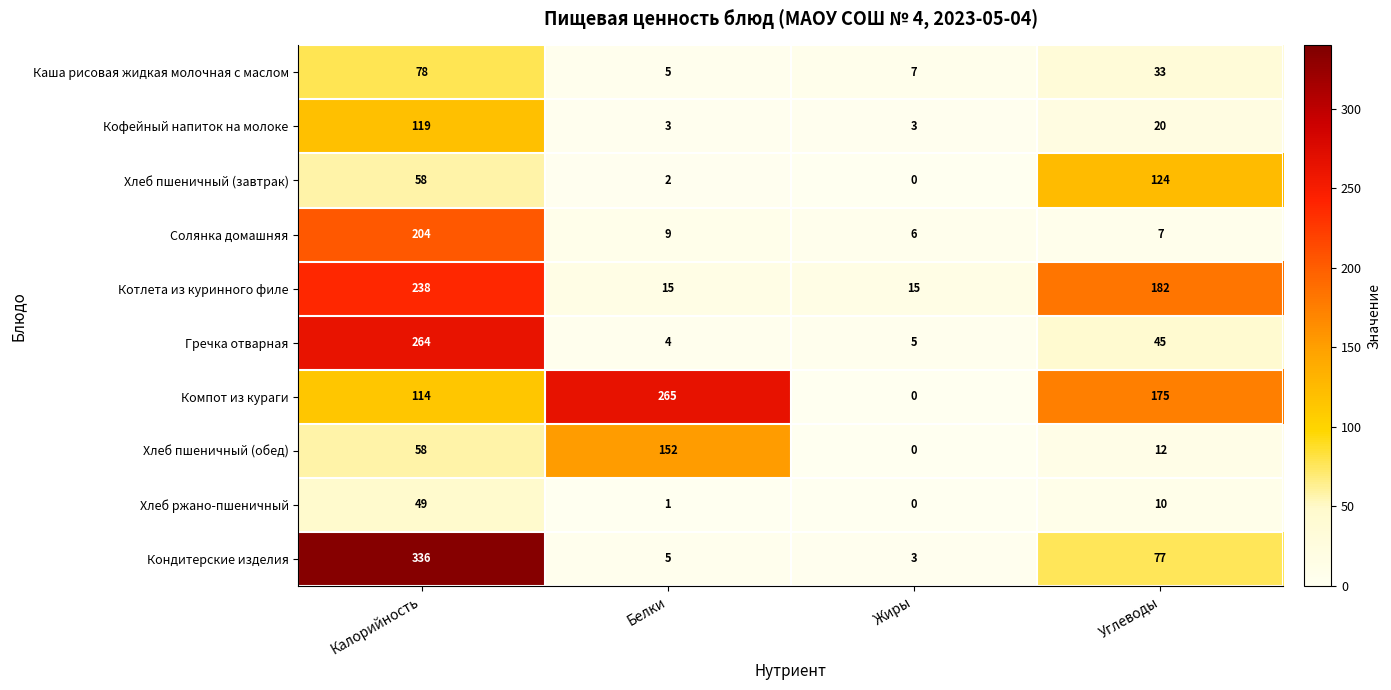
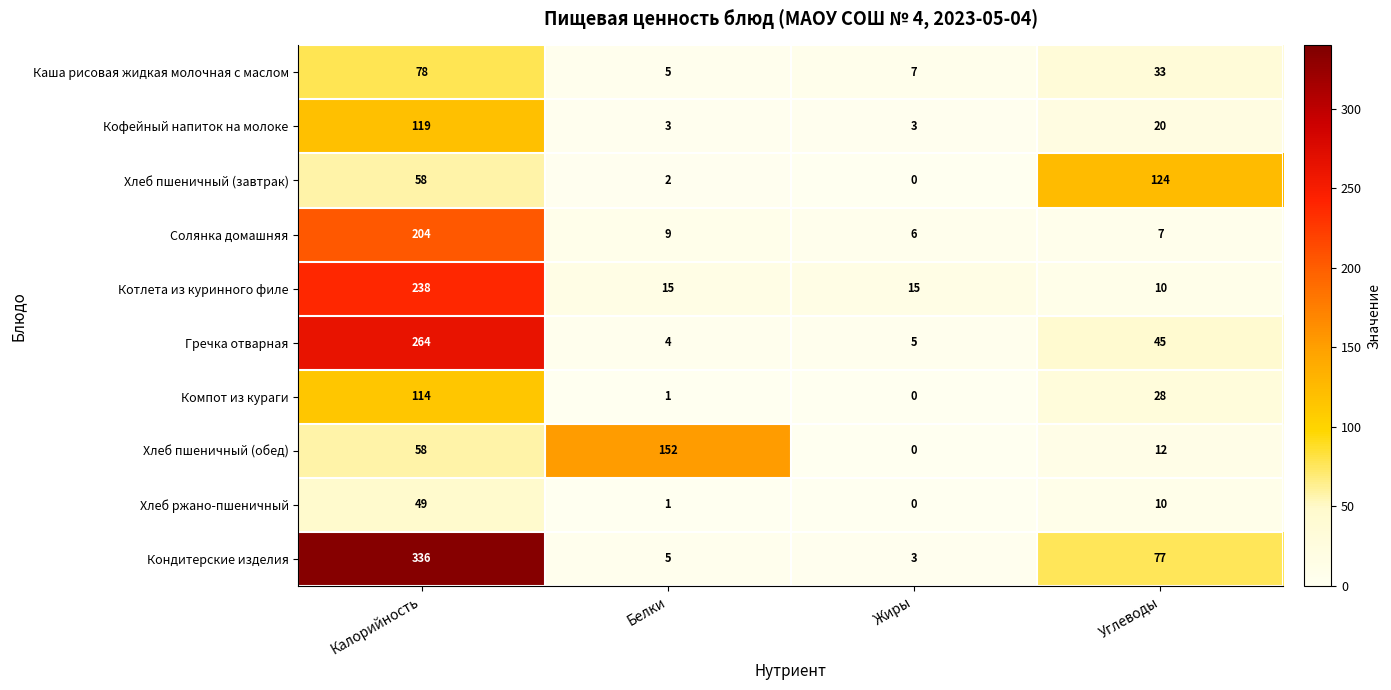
  {
    "Каша рисовая жидкая молочная с маслом": {
      "Калорийность": 78,
      "Белки": 5,
      "Жиры": 7,
      "Углеводы": 33
    },
    "Кофейный напиток на молоке": {
      "Калорийность": 119,
      "Белки": 3,
      "Жиры": 3,
      "Углеводы": 20
    },
    "Хлеб пшеничный (завтрак)": {
      "Калорийность": 58,
      "Белки": 2,
      "Жиры": 0,
      "Углеводы": 124
    },
    "Солянка домашняя": {
      "Калорийность": 204,
      "Белки": 9,
      "Жиры": 6,
      "Углеводы": 7
    },
    "Котлета из куринного филе": {
      "Калорийность": 238,
      "Белки": 15,
      "Жиры": 15,
-     "Углеводы": 182
+     "Углеводы": 10
    },
    "Гречка отварная": {
      "Калорийность": 264,
      "Белки": 4,
      "Жиры": 5,
      "Углеводы": 45
    },
    "Компот из кураги": {
      "Калорийность": 114,
-     "Белки": 265,
+     "Белки": 1,
      "Жиры": 0,
-     "Углеводы": 175
+     "Углеводы": 28
    },
    "Хлеб пшеничный (обед)": {
      "Калорийность": 58,
      "Белки": 152,
      "Жиры": 0,
      "Углеводы": 12
    },
    "Хлеб ржано-пшеничный": {
      "Калорийность": 49,
      "Белки": 1,
      "Жиры": 0,
      "Углеводы": 10
    },
    "Кондитерские изделия": {
      "Калорийность": 336,
      "Белки": 5,
      "Жиры": 3,
      "Углеводы": 77
    }
  }
